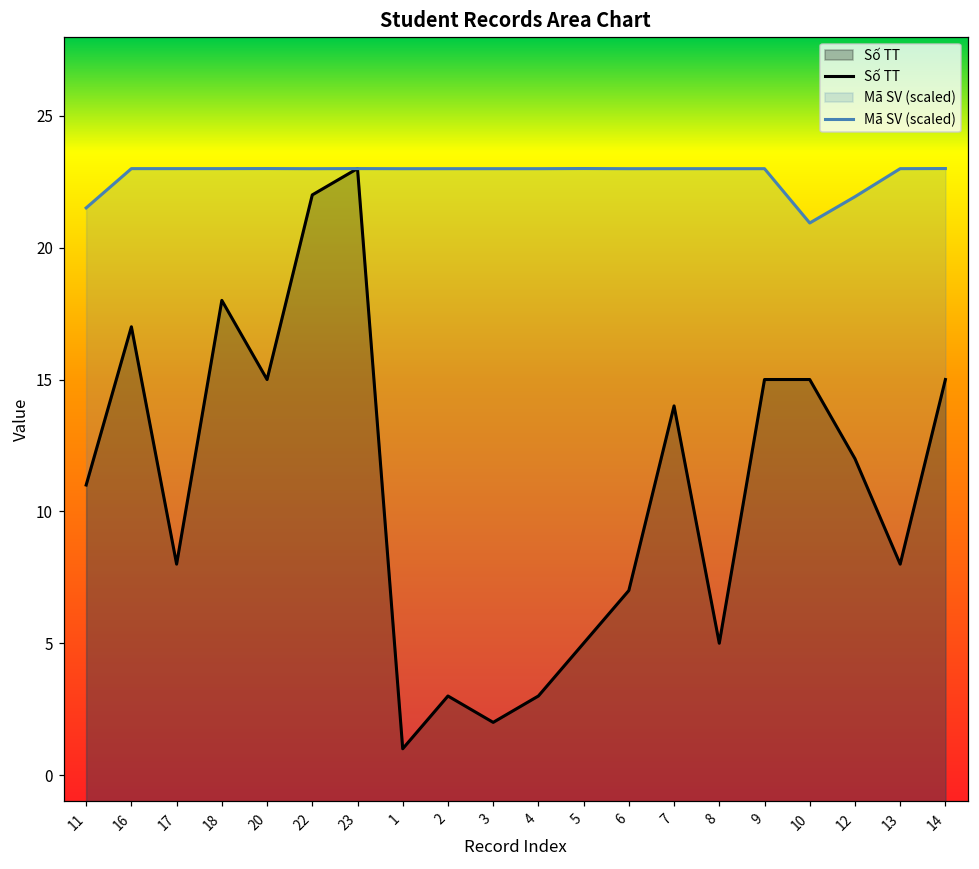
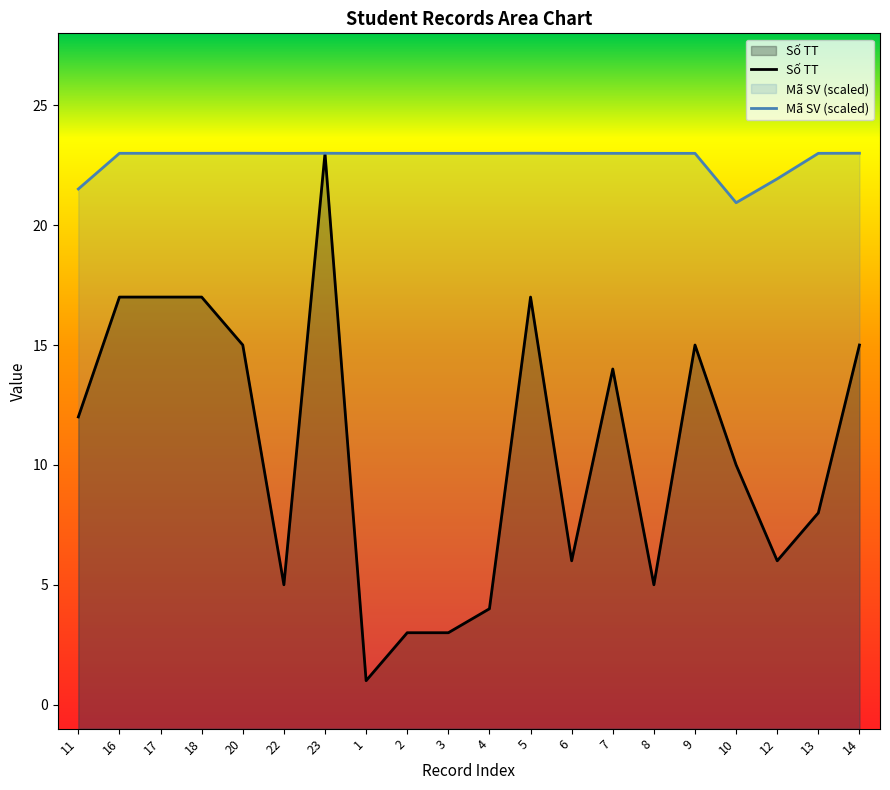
  {
    "Số TT": {
-     "11": 11,
+     "11": 12,
      "16": 17,
-     "17": 8,
-     "18": 18,
+     "17": 17,
+     "18": 17,
      "20": 15,
-     "22": 22,
+     "22": 5,
      "1": 1,
      "2": 3,
-     "3": 2,
-     "4": 3,
-     "5": 5,
-     "6": 7,
+     "3": 3,
+     "4": 4,
+     "5": 17,
+     "6": 6,
      "7": 14,
      "8": 5,
      "9": 15,
-     "10": 15,
-     "12": 12,
+     "10": 10,
+     "12": 6,
      "13": 8,
      "14": 15
    },
    "Mã SV (scaled)": {
      "11": 21.5,
      "16": 23,
      "17": 23,
      "18": 23,
      "20": 23,
      "22": 23,
      "1": 23,
      "2": 23,
      "3": 23,
      "4": 23,
      "5": 23,
      "6": 23,
      "7": 23,
      "8": 23,
      "9": 23,
      "10": 21,
      "12": 22,
      "13": 23,
      "14": 23
    }
  }
